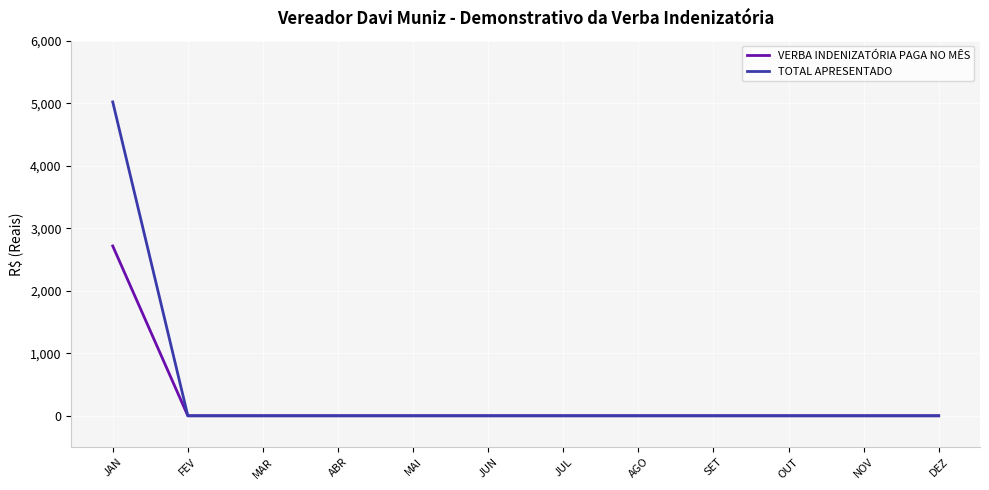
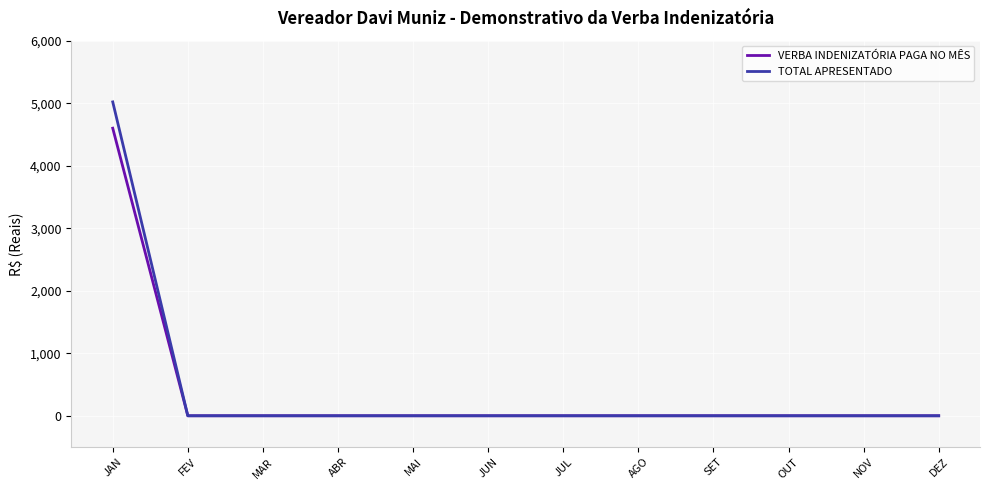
  {
    "VERBA INDENIZATÓRIA PAGA NO MÊS": {
-     "JAN": "2,700"
+     "JAN": "4,600"
    },
    "TOTAL APRESENTADO": {
      "JAN": "5,000"
    }
  }
